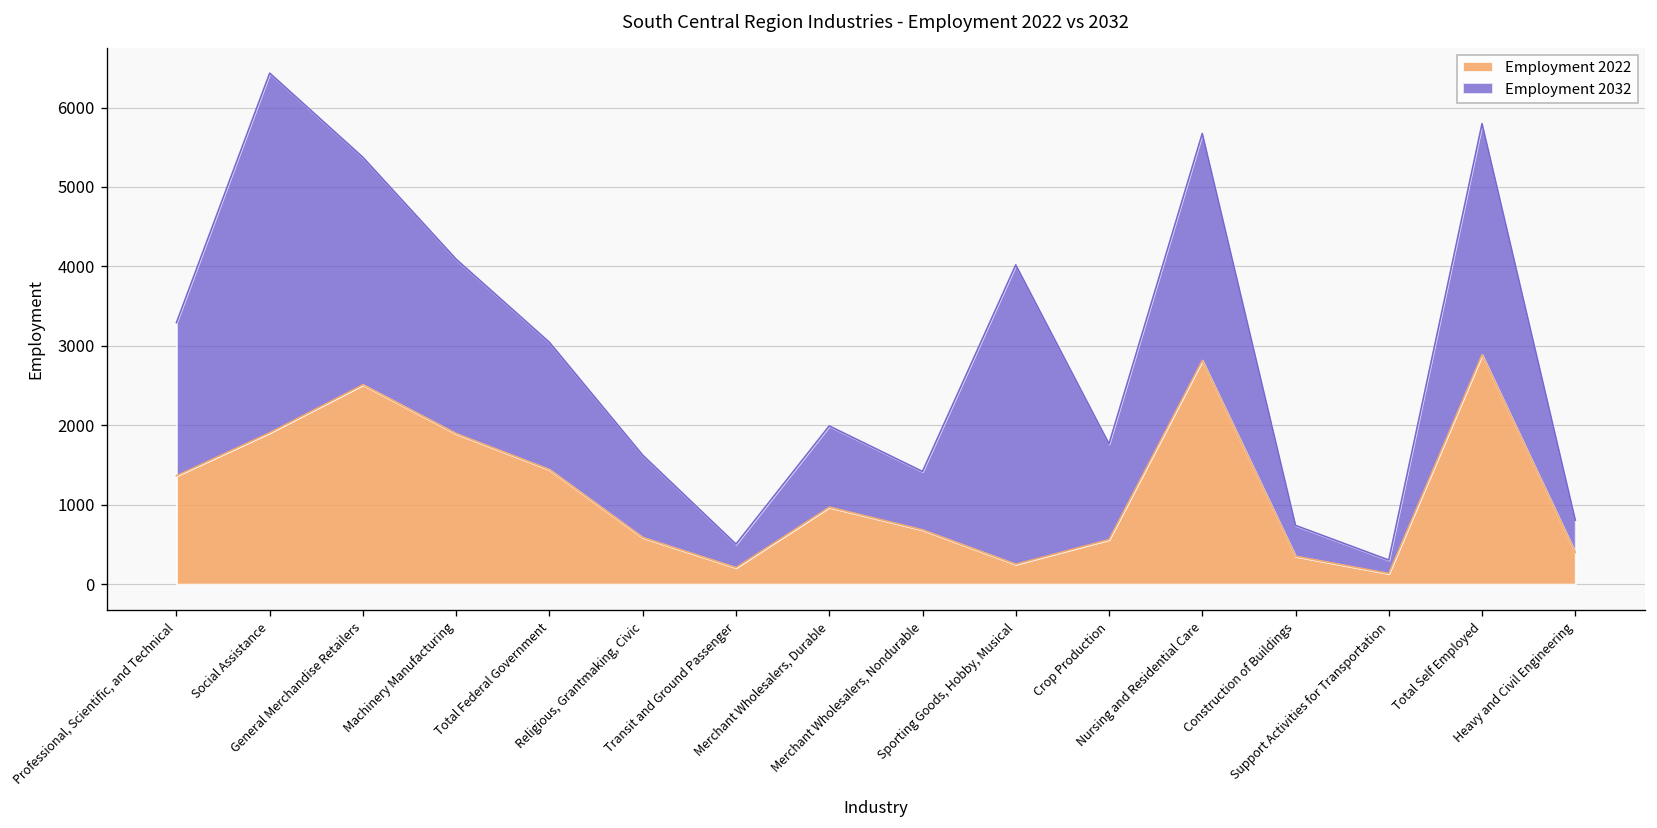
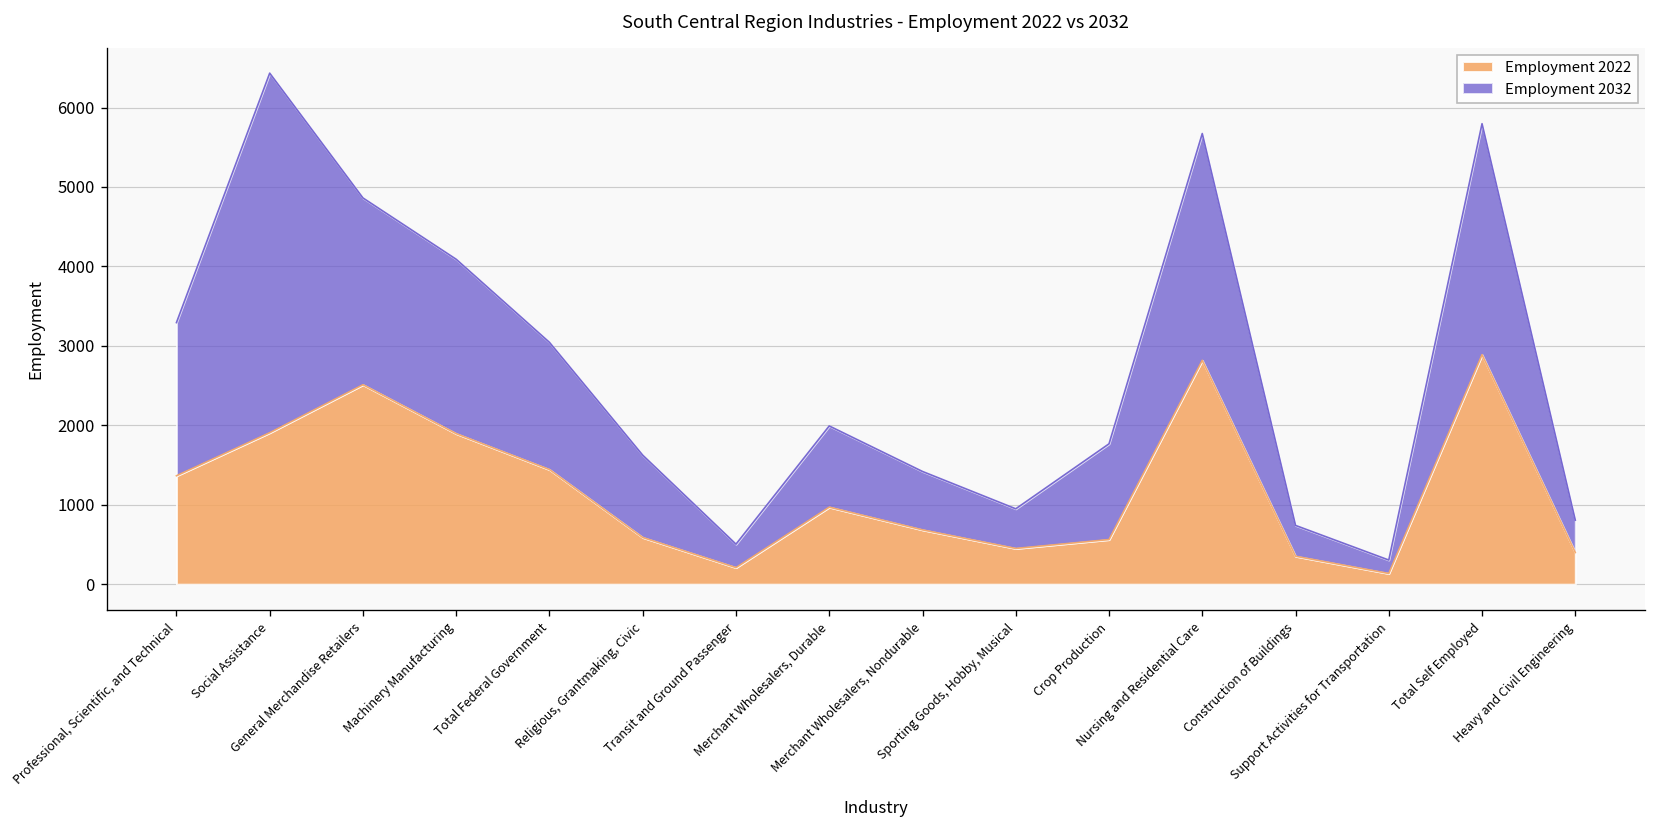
  {
    "Employment 2022": {
      "Professional, Scientific, and Technical": 1400,
      "Social Assistance": 1900,
      "General Merchandise Retailers": 2500,
      "Machinery Manufacturing": 1900,
      "Total Federal Government": 1400,
      "Religious, Grantmaking, Civic": 600,
      "Transit and Ground Passenger": 200,
      "Merchant Wholesalers, Durable": 1000,
      "Merchant Wholesalers, Nondurable": 700,
-     "Sporting Goods, Hobby, Musical": 300,
+     "Sporting Goods, Hobby, Musical": 500,
      "Crop Production": 600,
      "Nursing and Residential Care": 2800,
      "Construction of Buildings": 400,
      "Support Activities for Transportation": 100,
      "Total Self Employed": 2900,
      "Heavy and Civil Engineering": 400
    },
    "Employment 2032": {
      "Professional, Scientific, and Technical": 1900,
      "Social Assistance": 4500,
-     "General Merchandise Retailers": 2900,
+     "General Merchandise Retailers": 2400,
      "Machinery Manufacturing": 2200,
      "Total Federal Government": 1600,
      "Religious, Grantmaking, Civic": 1000,
      "Transit and Ground Passenger": 300,
      "Merchant Wholesalers, Durable": 1000,
      "Merchant Wholesalers, Nondurable": 700,
-     "Sporting Goods, Hobby, Musical": 3800,
+     "Sporting Goods, Hobby, Musical": 500,
      "Crop Production": 1200,
      "Nursing and Residential Care": 2900,
      "Construction of Buildings": 400,
      "Support Activities for Transportation": 200,
      "Total Self Employed": 2900,
      "Heavy and Civil Engineering": 400
    }
  }
